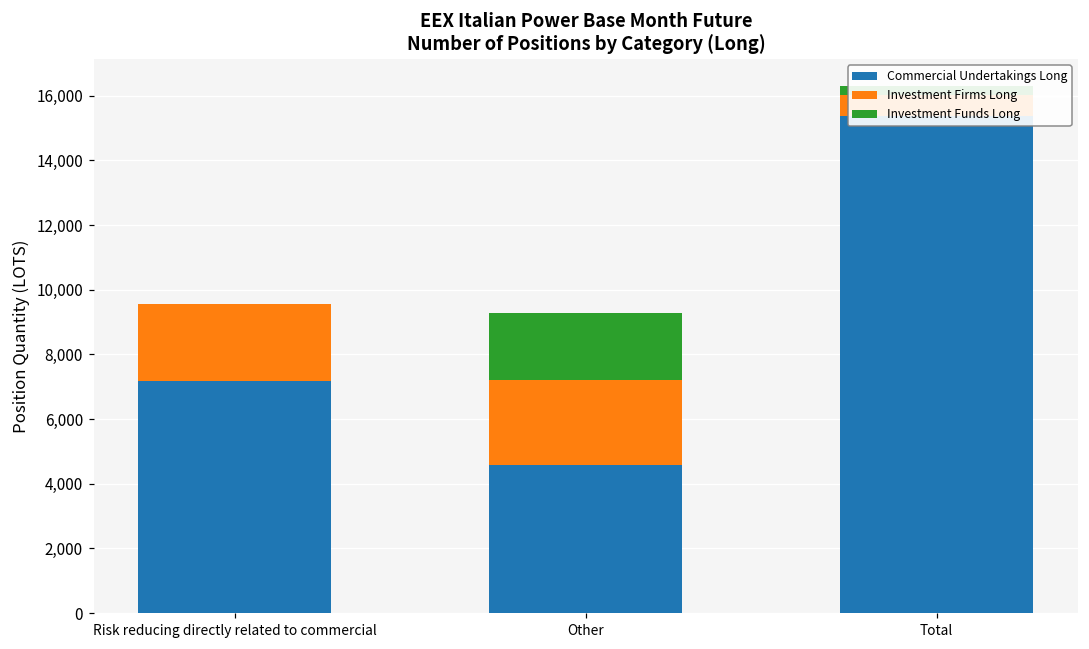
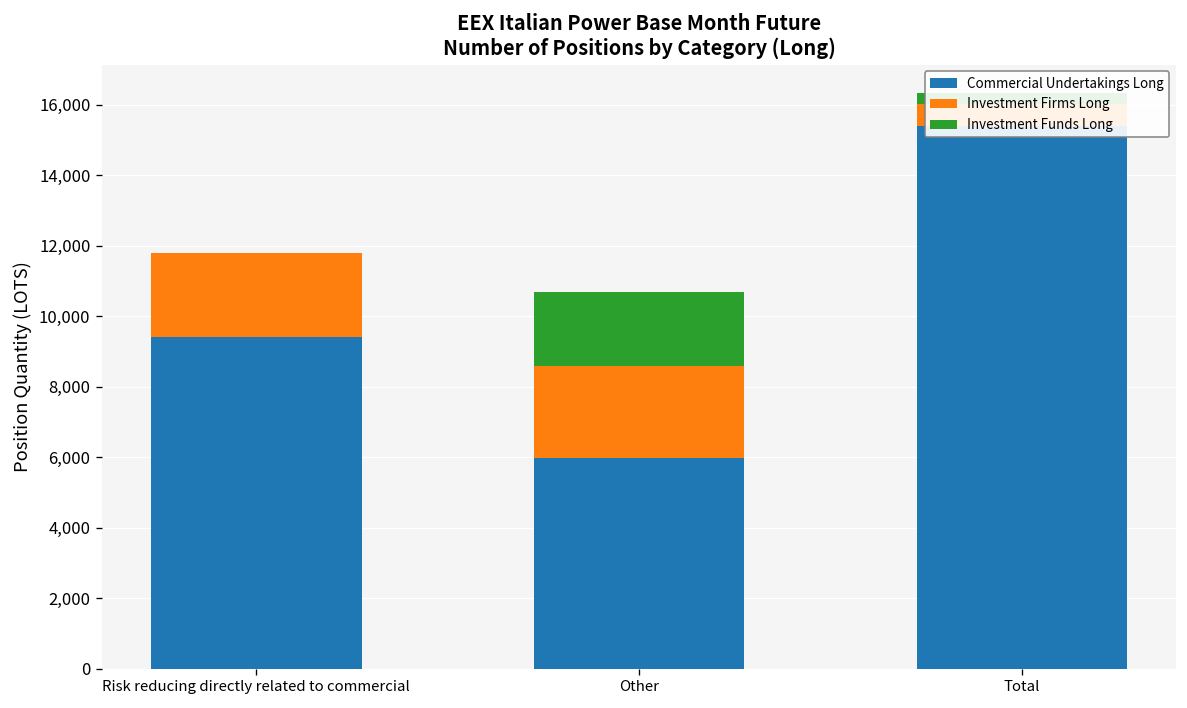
  {
    "Commercial Undertakings Long": {
-     "Risk reducing directly related to commercial": "7,200",
-     "Other": "4,600"
+     "Risk reducing directly related to commercial": "9,400",
+     "Other": "6,000"
    },
    "Investment Firms Long": {
      "Risk reducing directly related to commercial": "2,400",
      "Other": "2,600"
    },
    "Investment Funds Long": {
      "Risk reducing directly related to commercial": "0",
      "Other": "2,100"
    }
  }
